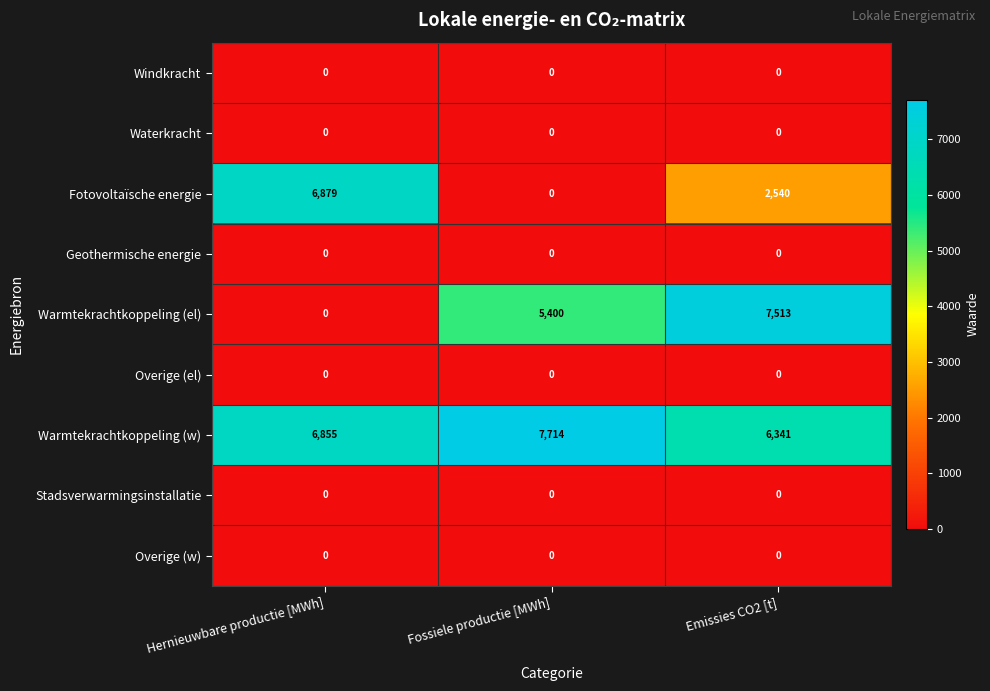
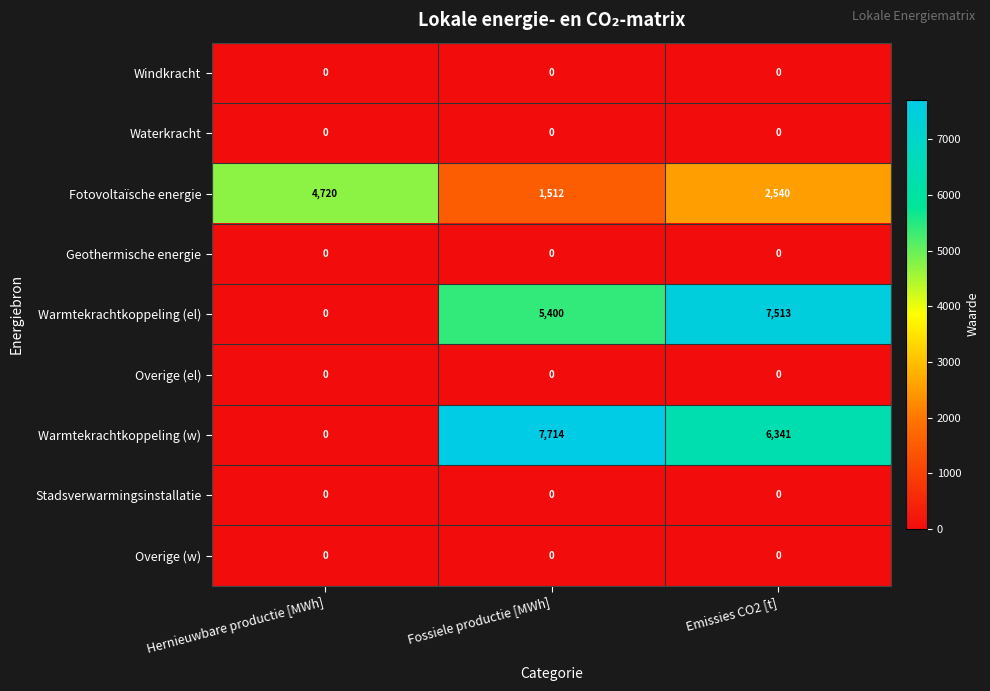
  {
    "Windkracht": {
      "Hernieuwbare productie [MWh]": "0",
      "Fossiele productie [MWh]": "0",
      "Emissies CO2 [t]": "0"
    },
    "Waterkracht": {
      "Hernieuwbare productie [MWh]": "0",
      "Fossiele productie [MWh]": "0",
      "Emissies CO2 [t]": "0"
    },
    "Fotovoltaïsche energie": {
-     "Hernieuwbare productie [MWh]": "6,879",
-     "Fossiele productie [MWh]": "0",
+     "Hernieuwbare productie [MWh]": "4,720",
+     "Fossiele productie [MWh]": "1,512",
      "Emissies CO2 [t]": "2,540"
    },
    "Geothermische energie": {
      "Hernieuwbare productie [MWh]": "0",
      "Fossiele productie [MWh]": "0",
      "Emissies CO2 [t]": "0"
    },
    "Warmtekrachtkoppeling (el)": {
      "Hernieuwbare productie [MWh]": "0",
      "Fossiele productie [MWh]": "5,400",
      "Emissies CO2 [t]": "7,513"
    },
    "Overige (el)": {
      "Hernieuwbare productie [MWh]": "0",
      "Fossiele productie [MWh]": "0",
      "Emissies CO2 [t]": "0"
    },
    "Warmtekrachtkoppeling (w)": {
-     "Hernieuwbare productie [MWh]": "6,855",
+     "Hernieuwbare productie [MWh]": "0",
      "Fossiele productie [MWh]": "7,714",
      "Emissies CO2 [t]": "6,341"
    },
    "Stadsverwarmingsinstallatie": {
      "Hernieuwbare productie [MWh]": "0",
      "Fossiele productie [MWh]": "0",
      "Emissies CO2 [t]": "0"
    },
    "Overige (w)": {
      "Hernieuwbare productie [MWh]": "0",
      "Fossiele productie [MWh]": "0",
      "Emissies CO2 [t]": "0"
    }
  }
